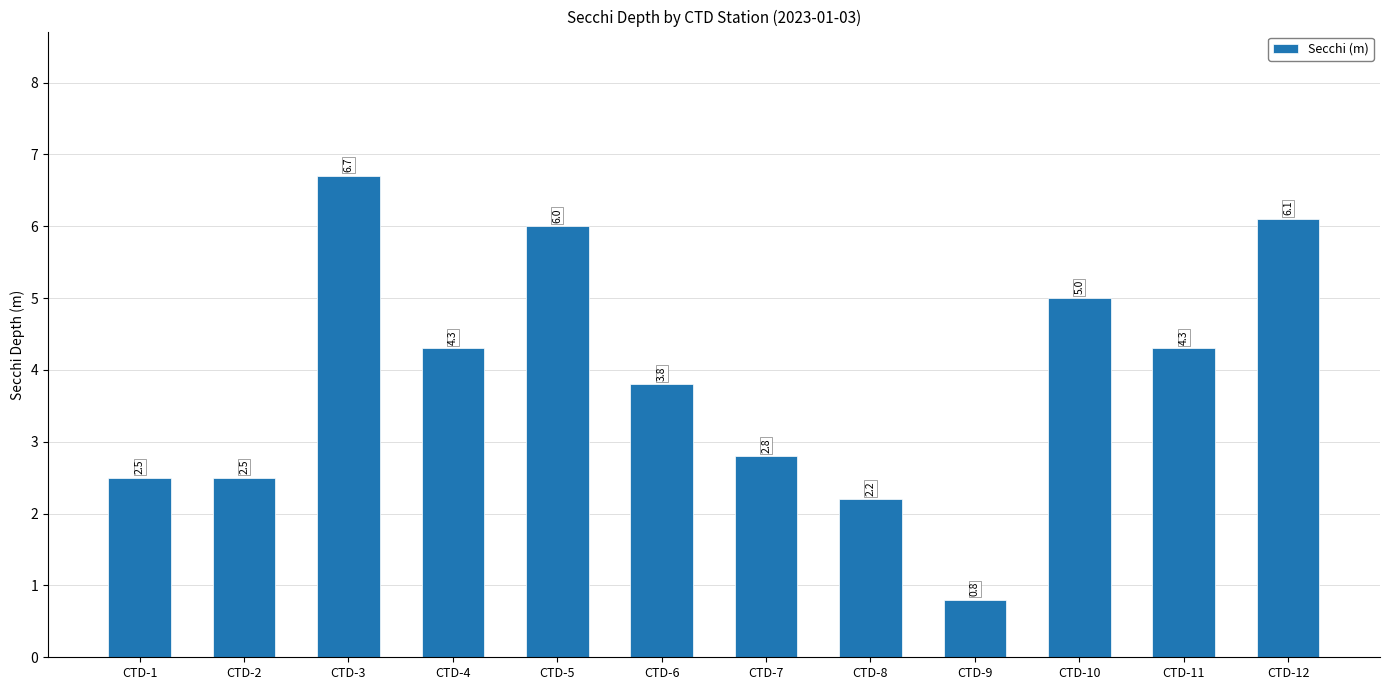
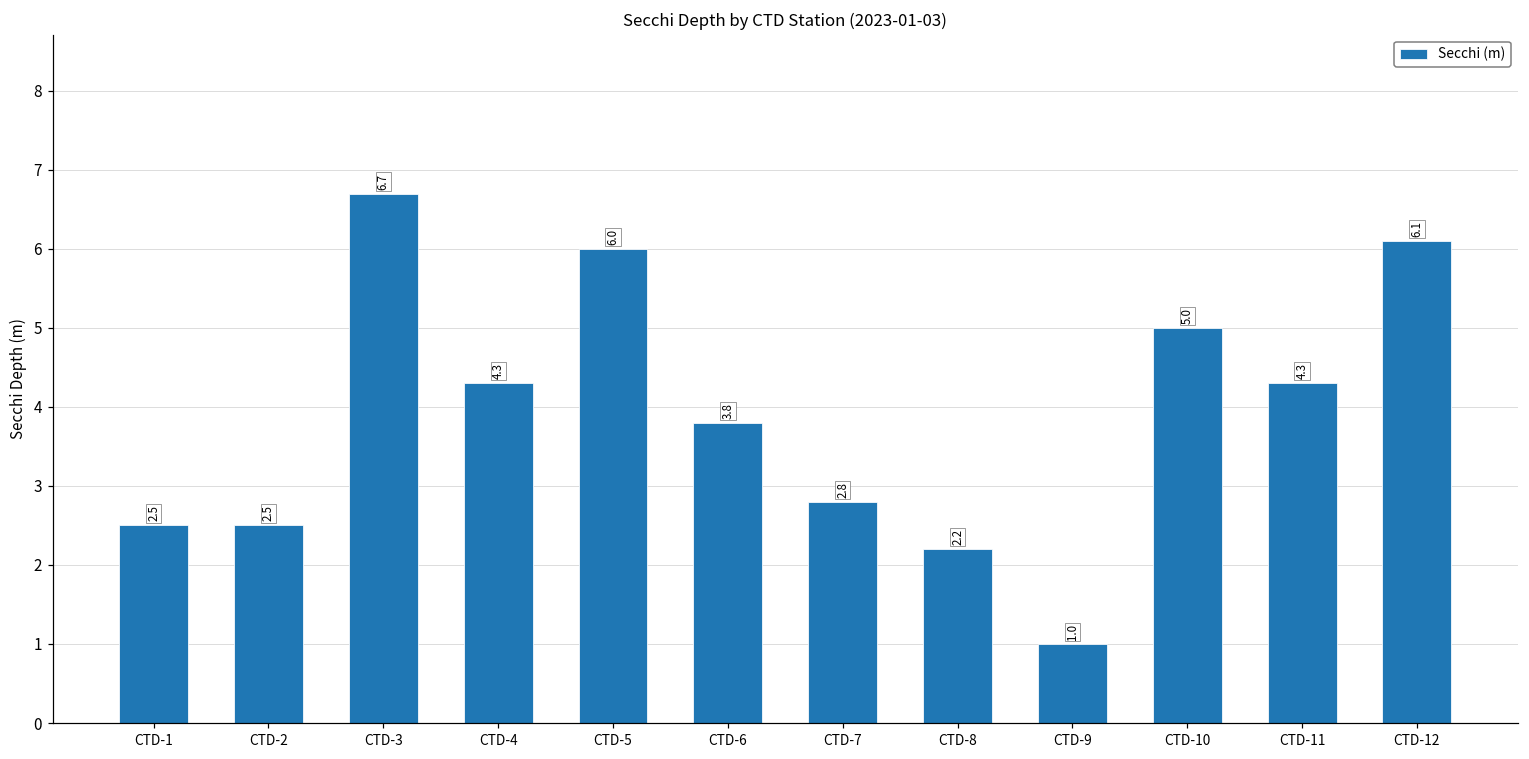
  {
-   "CTD-9": 0.8
+   "CTD-9": 1.0
  }
